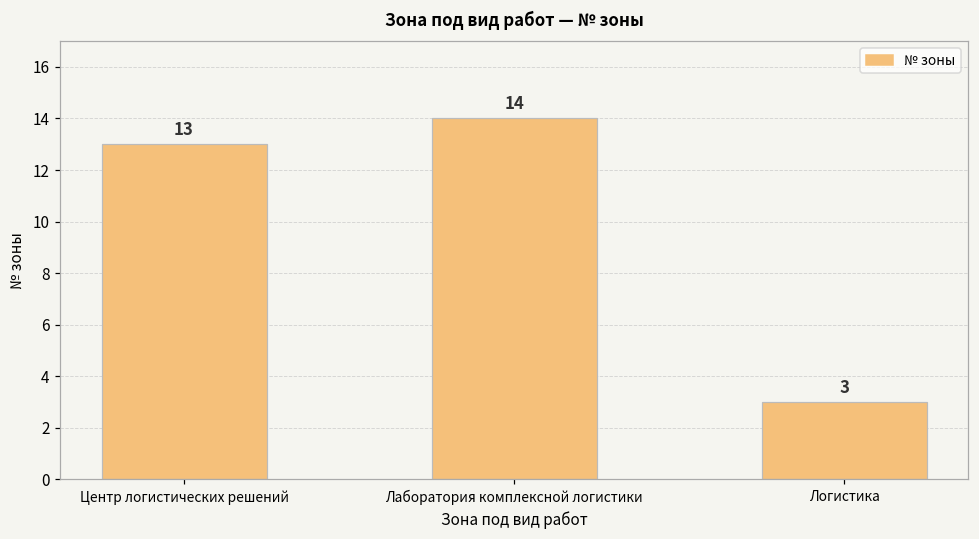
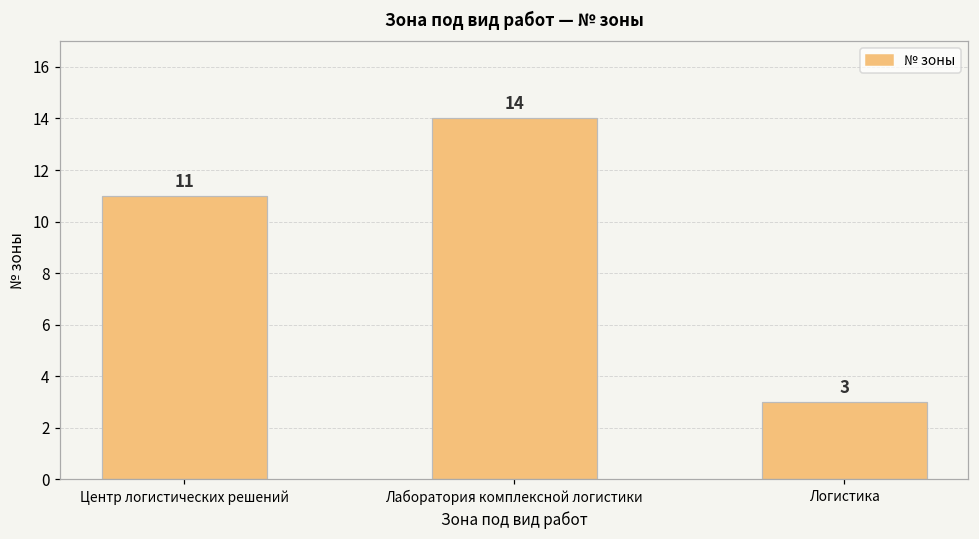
  {
-   "Центр логистических решений": 13,
+   "Центр логистических решений": 11,
    "Лаборатория комплексной логистики": 14,
    "Логистика": 3
  }
